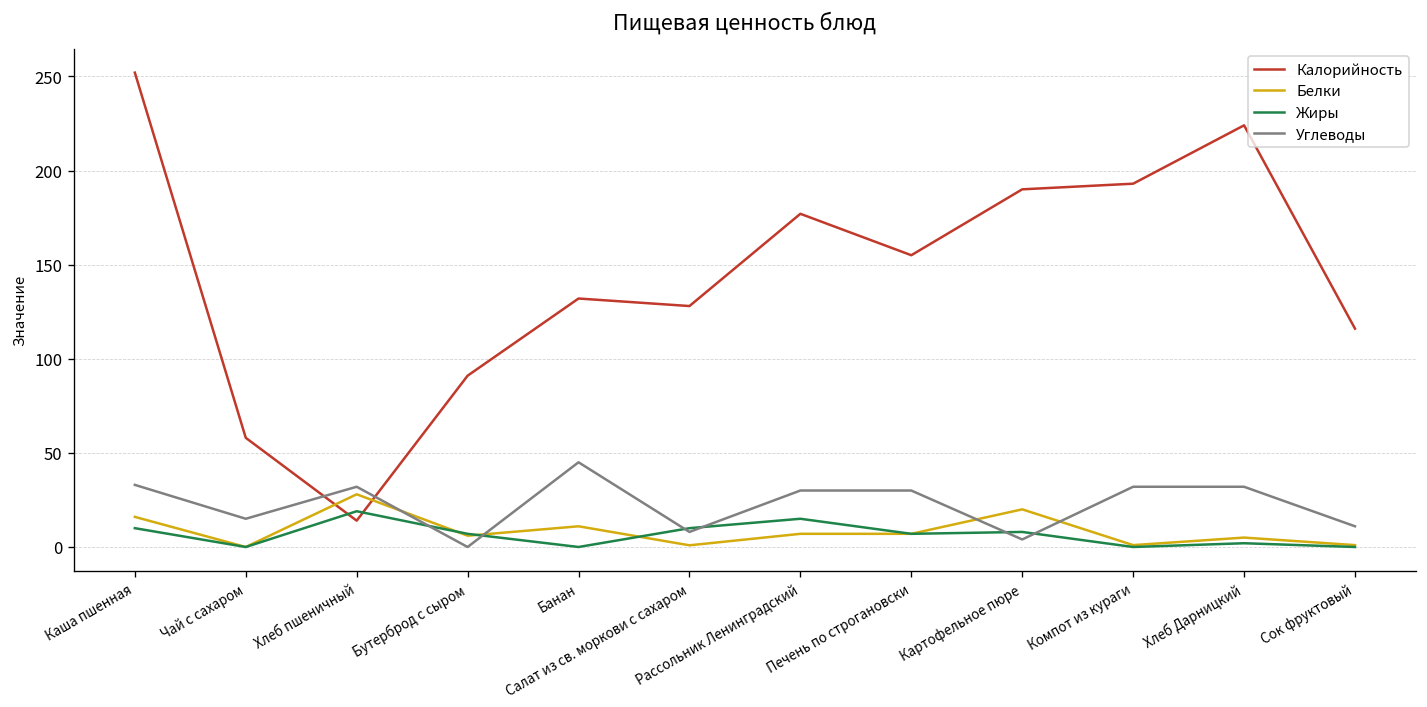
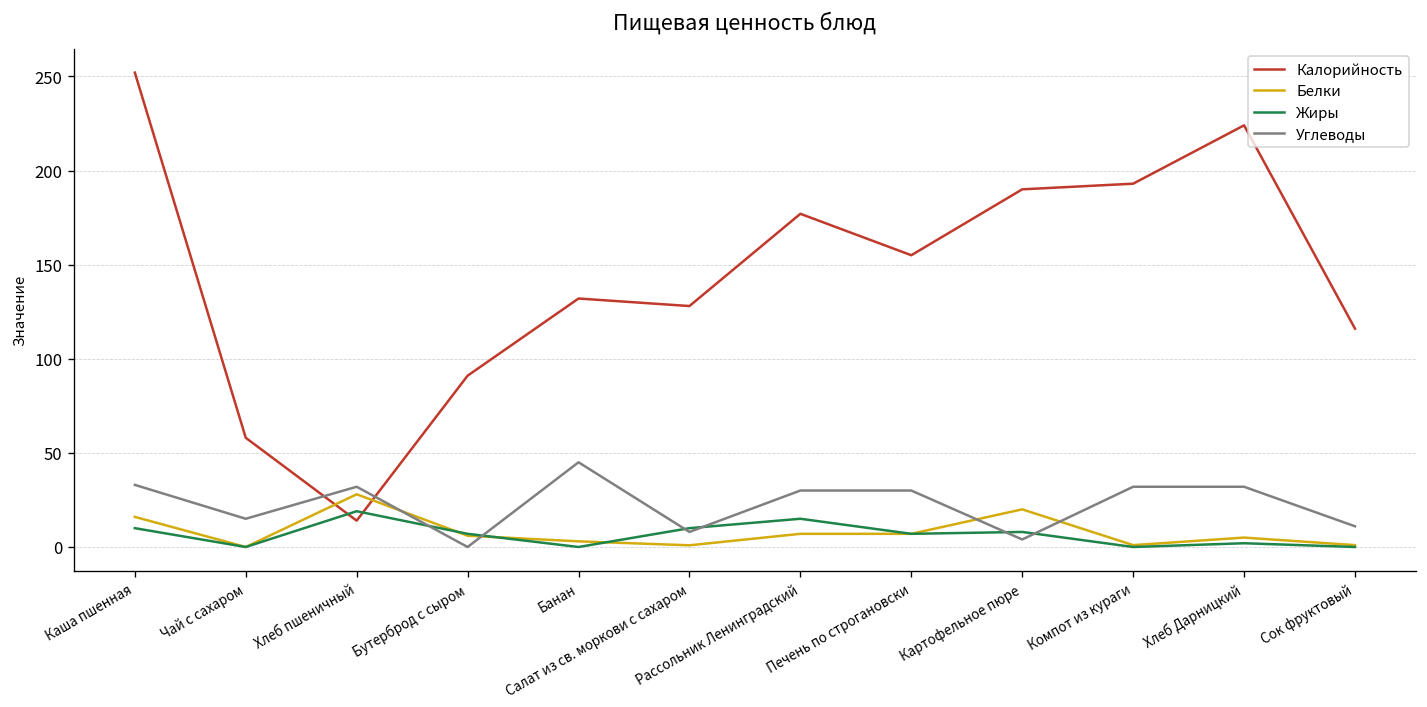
  {
    "Калорийность": {
      "Каша пшенная": 252,
      "Чай с сахаром": 58,
      "Хлеб пшеничный": 14,
      "Бутерброд с сыром": 91,
      "Банан": 132,
      "Салат из св. моркови с сахаром": 128,
      "Рассольник Ленинградский": 177,
      "Печень по строгановски": 155,
      "Картофельное пюре": 190,
      "Компот из кураги": 193,
      "Хлеб Дарницкий": 224,
      "Сок фруктовый": 116
    },
    "Белки": {
      "Каша пшенная": 16,
      "Хлеб пшеничный": 28,
-     "Банан": 11,
+     "Банан": 3,
      "Салат из св. моркови с сахаром": 1,
      "Рассольник Ленинградский": 7,
      "Картофельное пюре": 20,
      "Хлеб Дарницкий": 5
    },
    "Жиры": {
      "Каша пшенная": 10,
      "Хлеб пшеничный": 19,
      "Банан": 0,
      "Салат из св. моркови с сахаром": 10,
      "Рассольник Ленинградский": 15,
      "Картофельное пюре": 8,
      "Хлеб Дарницкий": 2
    },
    "Углеводы": {
      "Каша пшенная": 33,
      "Чай с сахаром": 15,
      "Хлеб пшеничный": 32,
      "Бутерброд с сыром": 0,
      "Банан": 45,
      "Салат из св. моркови с сахаром": 8,
      "Рассольник Ленинградский": 30,
      "Печень по строгановски": 30,
      "Картофельное пюре": 4,
      "Компот из кураги": 32,
      "Хлеб Дарницкий": 32,
      "Сок фруктовый": 11
    }
  }
